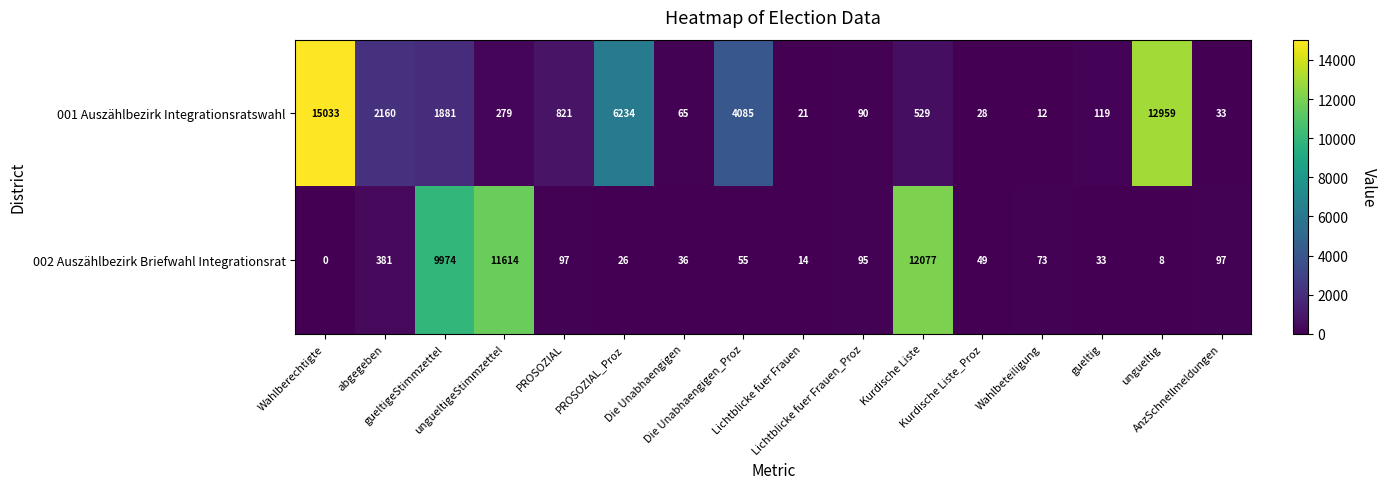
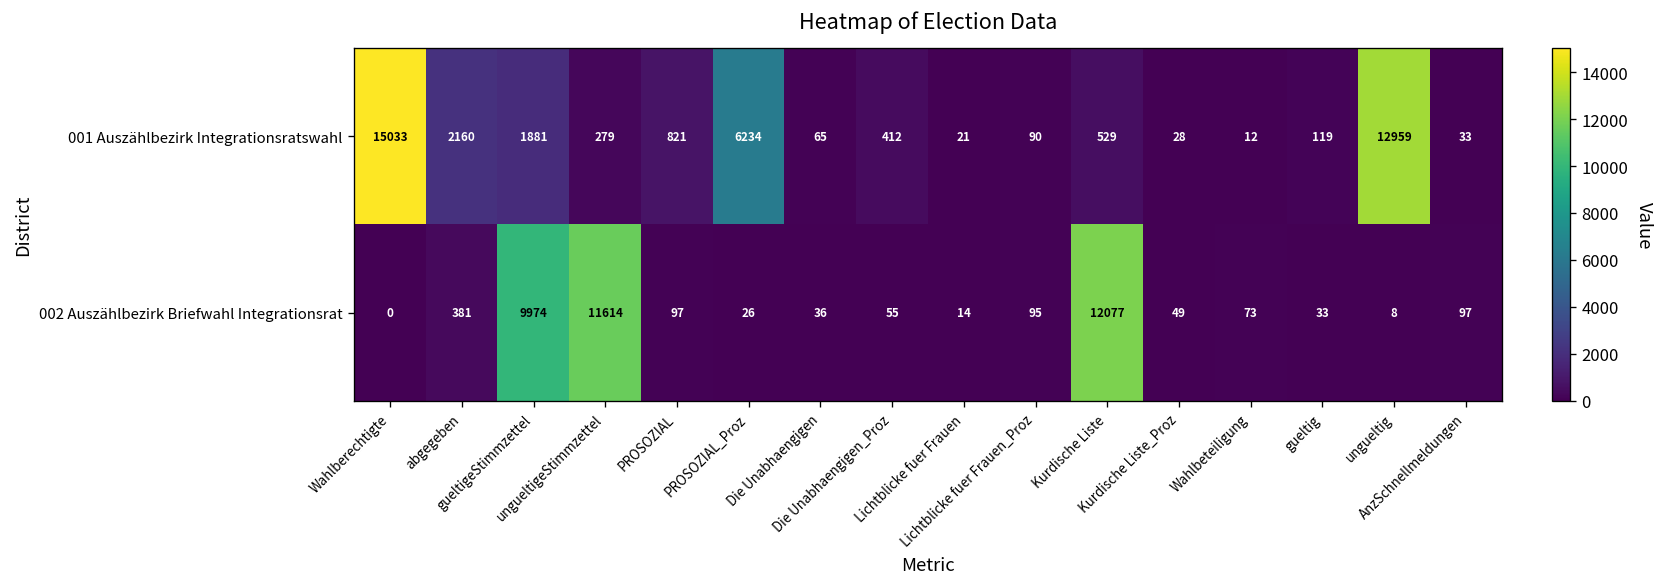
  {
    "001 Auszählbezirk Integrationsratswahl": {
      "Wahlberechtigte": 15033,
      "abgegeben": 2160,
      "gueltigeStimmzettel": 1881,
      "ungueltigeStimmzettel": 279,
      "PROSOZIAL": 821,
      "PROSOZIAL_Proz": 6234,
      "Die Unabhaengigen": 65,
-     "Die Unabhaengigen_Proz": 4085,
+     "Die Unabhaengigen_Proz": 412,
      "Lichtblicke fuer Frauen": 21,
      "Lichtblicke fuer Frauen_Proz": 90,
      "Kurdische Liste": 529,
      "Kurdische Liste_Proz": 28,
      "Wahlbeteiligung": 12,
      "gueltig": 119,
      "ungueltig": 12959,
      "AnzSchnellmeldungen": 33
    },
    "002 Auszählbezirk Briefwahl Integrationsrat": {
      "Wahlberechtigte": 0,
      "abgegeben": 381,
      "gueltigeStimmzettel": 9974,
      "ungueltigeStimmzettel": 11614,
      "PROSOZIAL": 97,
      "PROSOZIAL_Proz": 26,
      "Die Unabhaengigen": 36,
      "Die Unabhaengigen_Proz": 55,
      "Lichtblicke fuer Frauen": 14,
      "Lichtblicke fuer Frauen_Proz": 95,
      "Kurdische Liste": 12077,
      "Kurdische Liste_Proz": 49,
      "Wahlbeteiligung": 73,
      "gueltig": 33,
      "ungueltig": 8,
      "AnzSchnellmeldungen": 97
    }
  }
